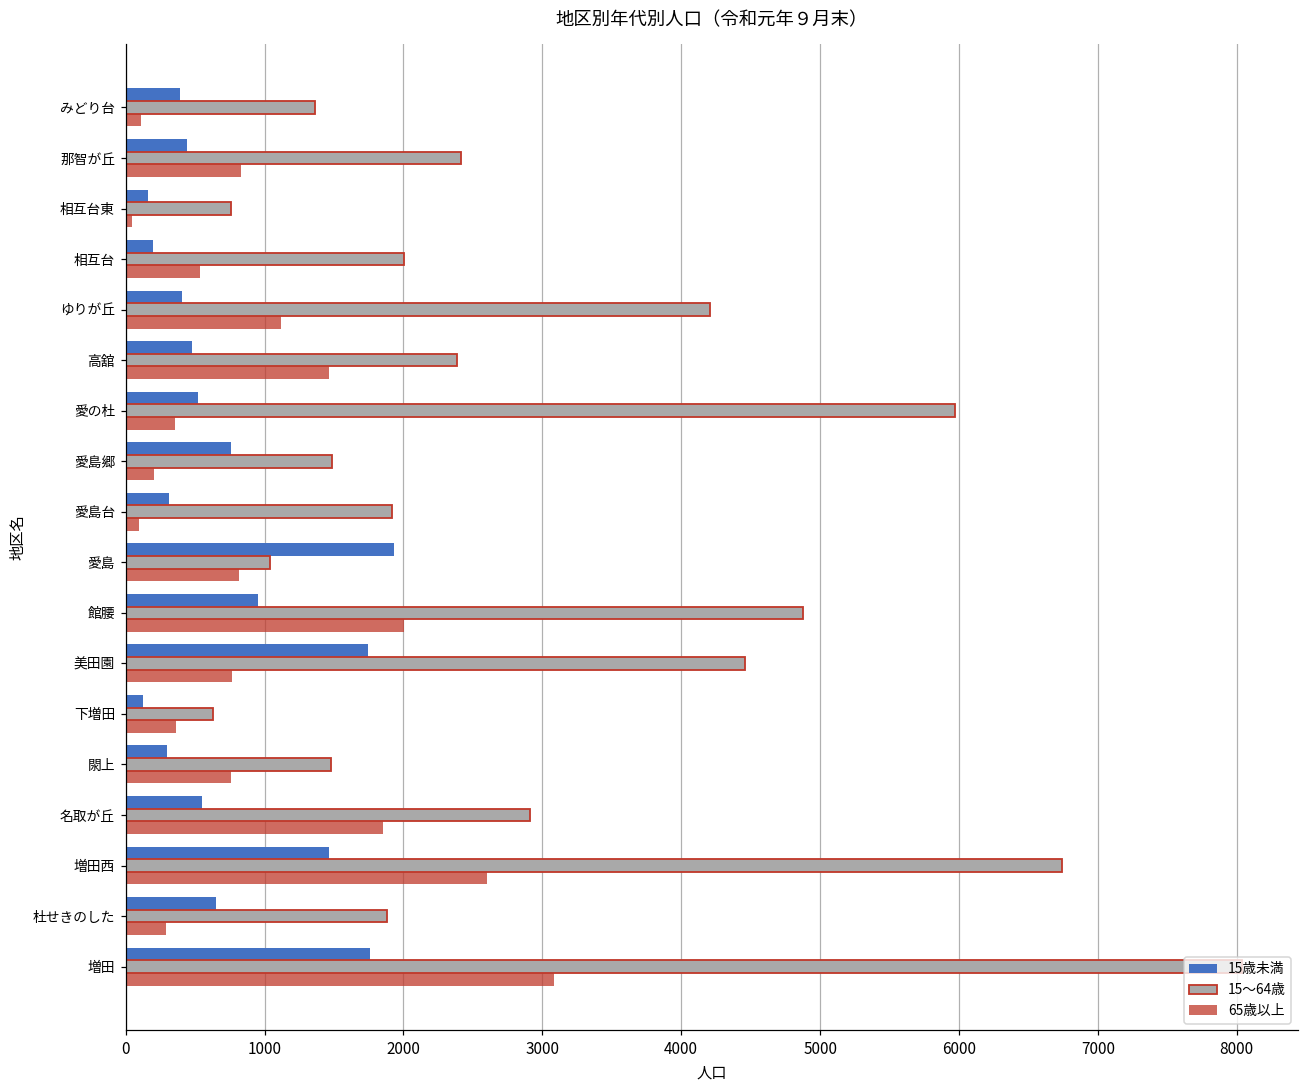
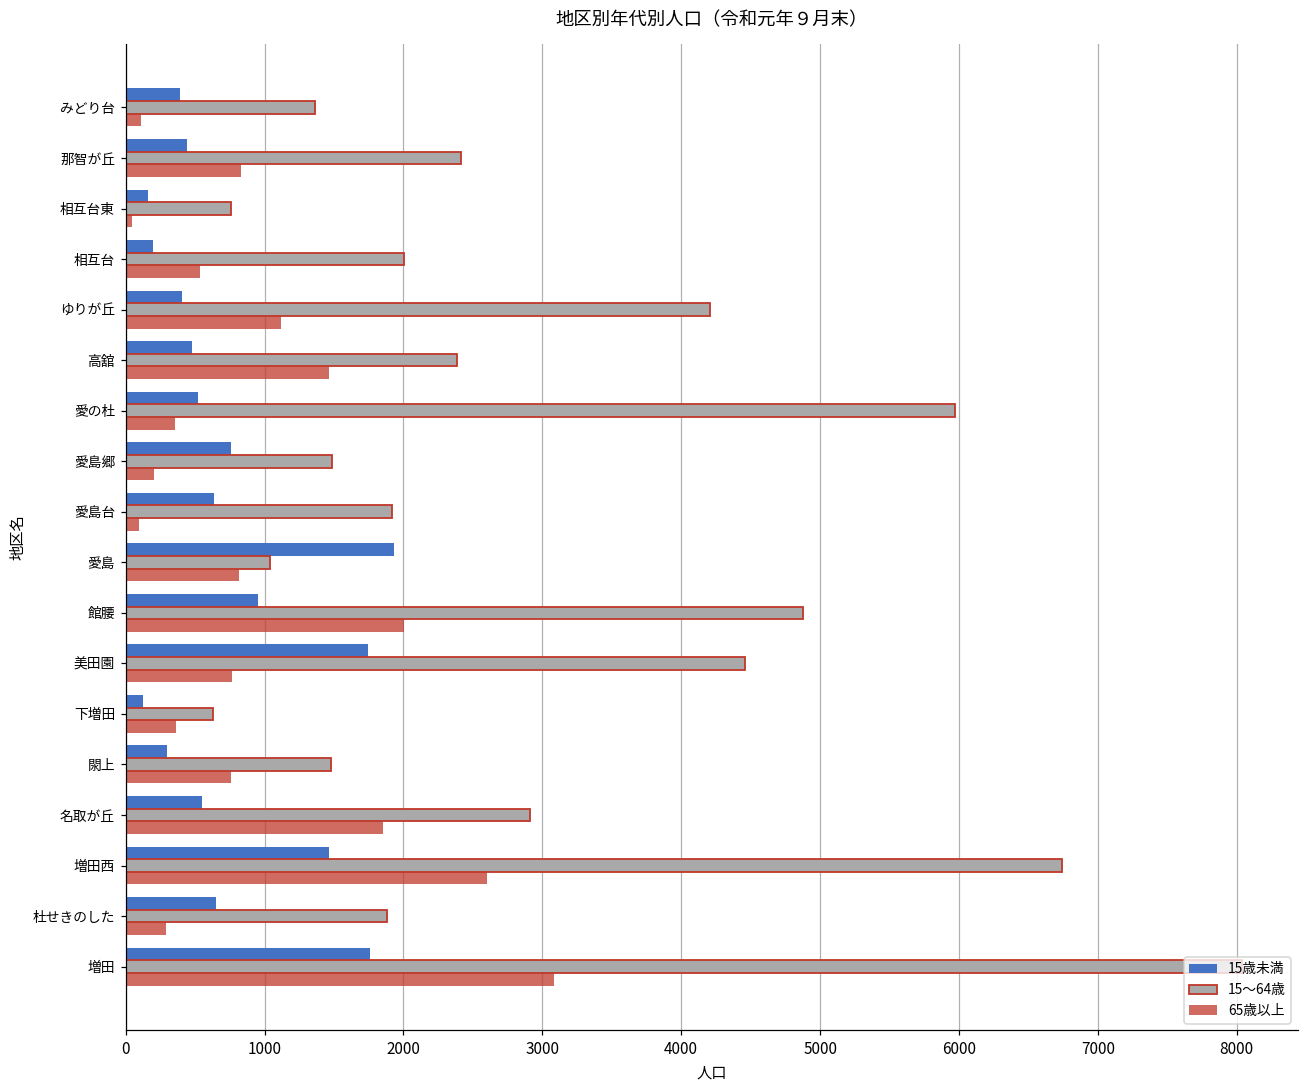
  {
    "15歳未満": {
      "みどり台": 390,
      "那智が丘": 440,
      "相互台東": 160,
      "相互台": 200,
      "ゆりが丘": 410,
      "高舘": 470,
      "愛の杜": 520,
      "愛島郷": 760,
-     "愛島台": 310,
+     "愛島台": 640,
      "愛島": 1930,
      "館腰": 950,
      "美田園": 1740,
      "下増田": 130,
      "閖上": 300,
      "名取が丘": 550,
      "増田西": 1460,
      "杜せきのした": 650,
      "増田": 1760
    },
    "15～64歳": {
      "みどり台": 1360,
      "那智が丘": 2410,
      "相互台東": 760,
      "相互台": 2010,
      "ゆりが丘": 4210,
      "高舘": 2390,
      "愛の杜": 5970,
      "愛島郷": 1480,
      "愛島台": 1920,
      "愛島": 1040,
      "館腰": 4880,
      "美田園": 4460,
      "下増田": 630,
      "閖上": 1480,
      "名取が丘": 2910,
      "増田西": 6740,
      "杜せきのした": 1880
    },
    "65歳以上": {
      "みどり台": 110,
      "那智が丘": 830,
      "相互台東": 40,
      "相互台": 540,
      "ゆりが丘": 1120,
      "高舘": 1460,
      "愛の杜": 350,
      "愛島郷": 210,
      "愛島台": 100,
      "愛島": 810,
      "館腰": 2000,
      "美田園": 770,
      "下増田": 370,
      "閖上": 760,
      "名取が丘": 1850,
      "増田西": 2600,
      "杜せきのした": 290,
      "増田": 3080
    }
  }
